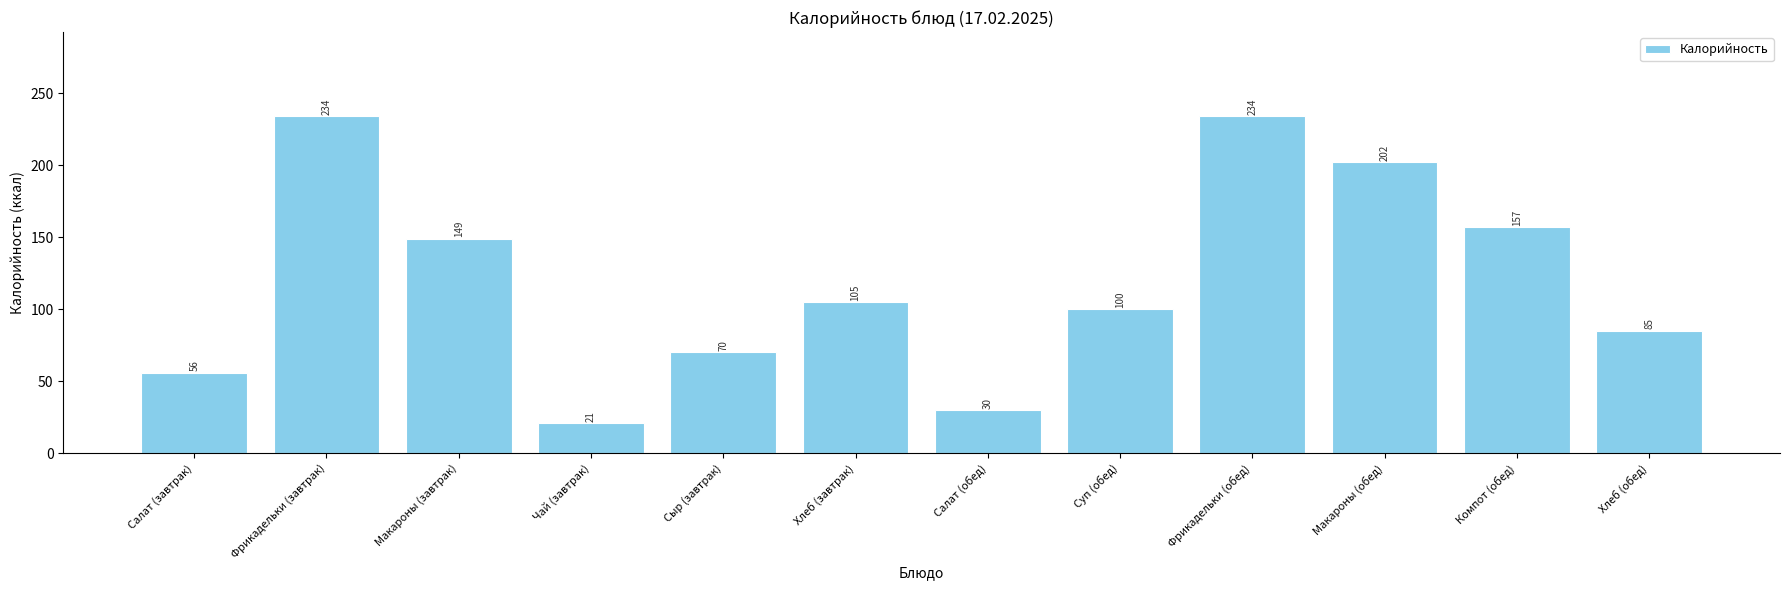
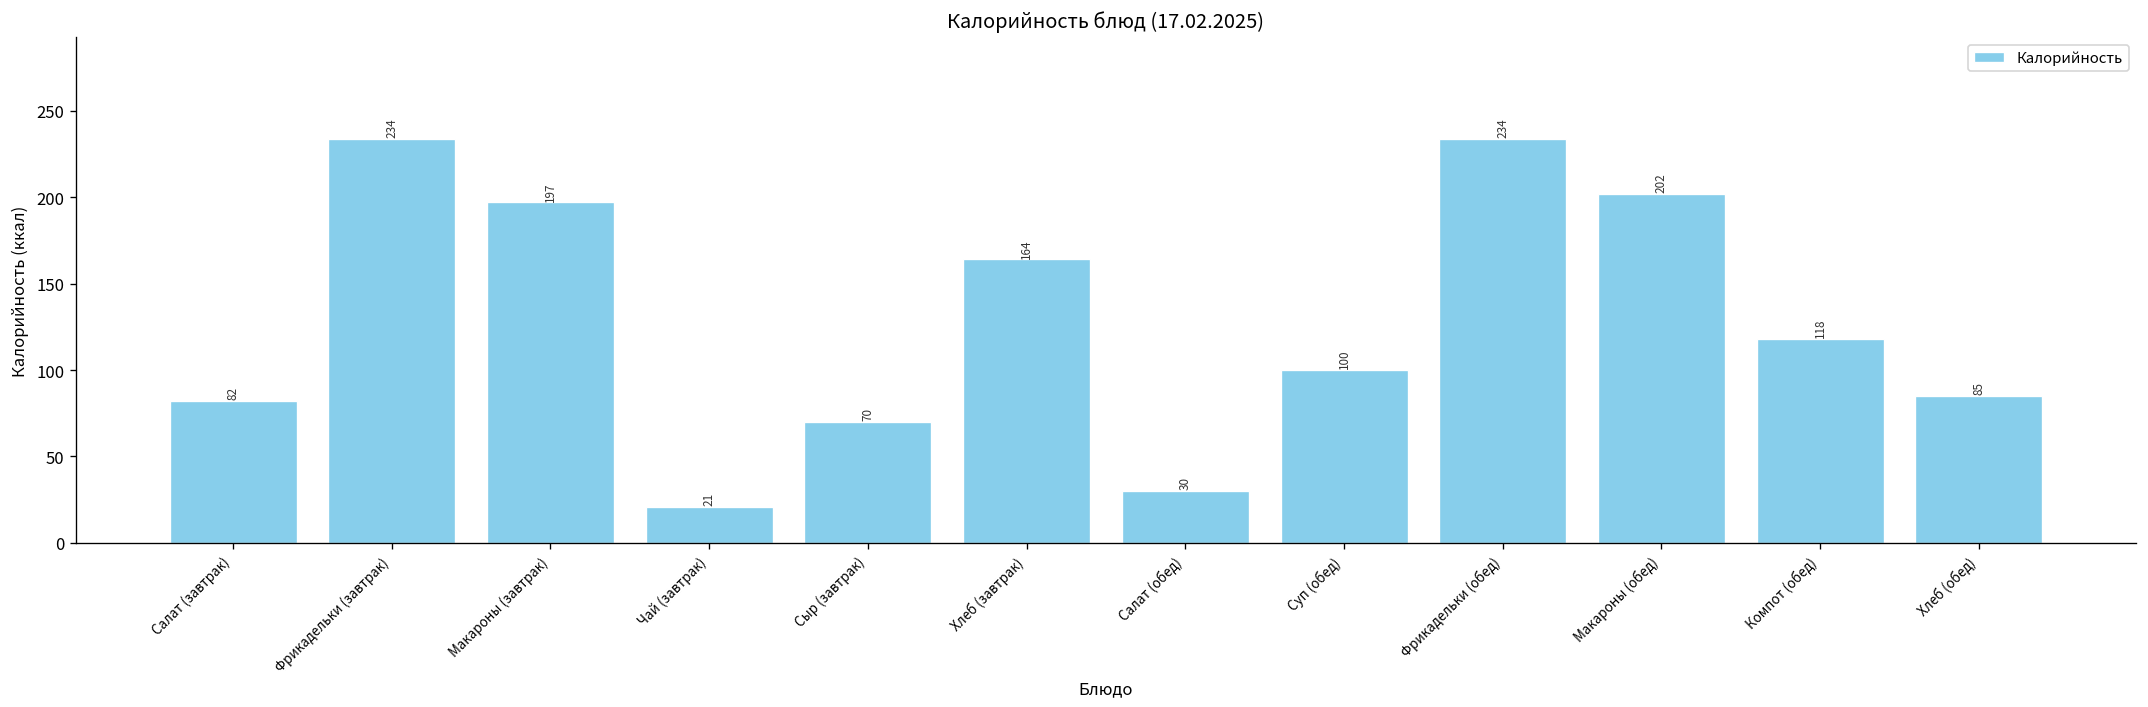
  {
-   "Салат (завтрак)": 56,
+   "Салат (завтрак)": 82,
    "Фрикадельки (завтрак)": 234,
-   "Макароны (завтрак)": 149,
+   "Макароны (завтрак)": 197,
    "Чай (завтрак)": 21,
    "Сыр (завтрак)": 70,
-   "Хлеб (завтрак)": 105,
+   "Хлеб (завтрак)": 164,
    "Салат (обед)": 30,
    "Суп (обед)": 100,
    "Фрикадельки (обед)": 234,
    "Макароны (обед)": 202,
-   "Компот (обед)": 157,
+   "Компот (обед)": 118,
    "Хлеб (обед)": 85
  }
